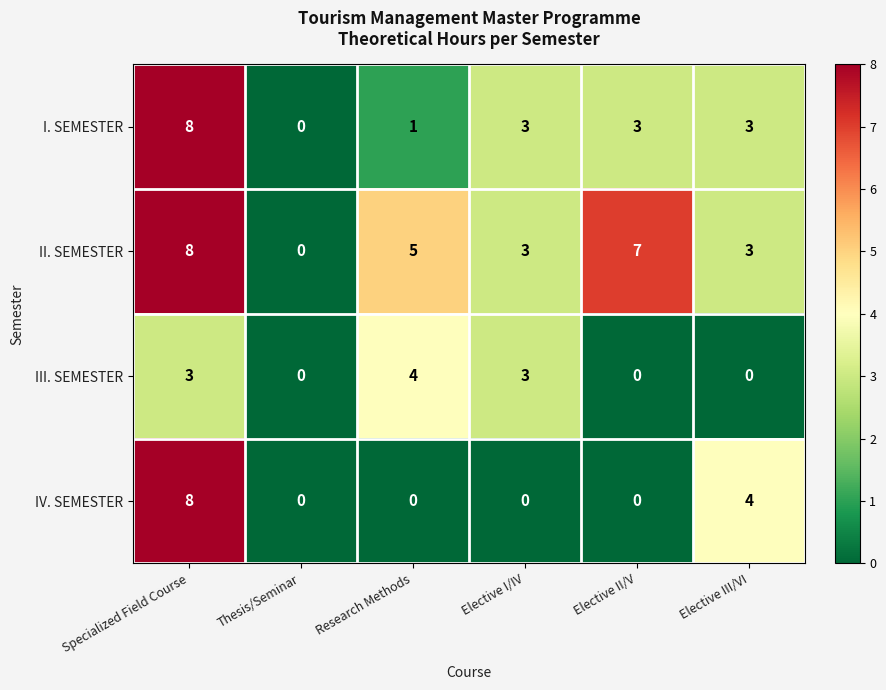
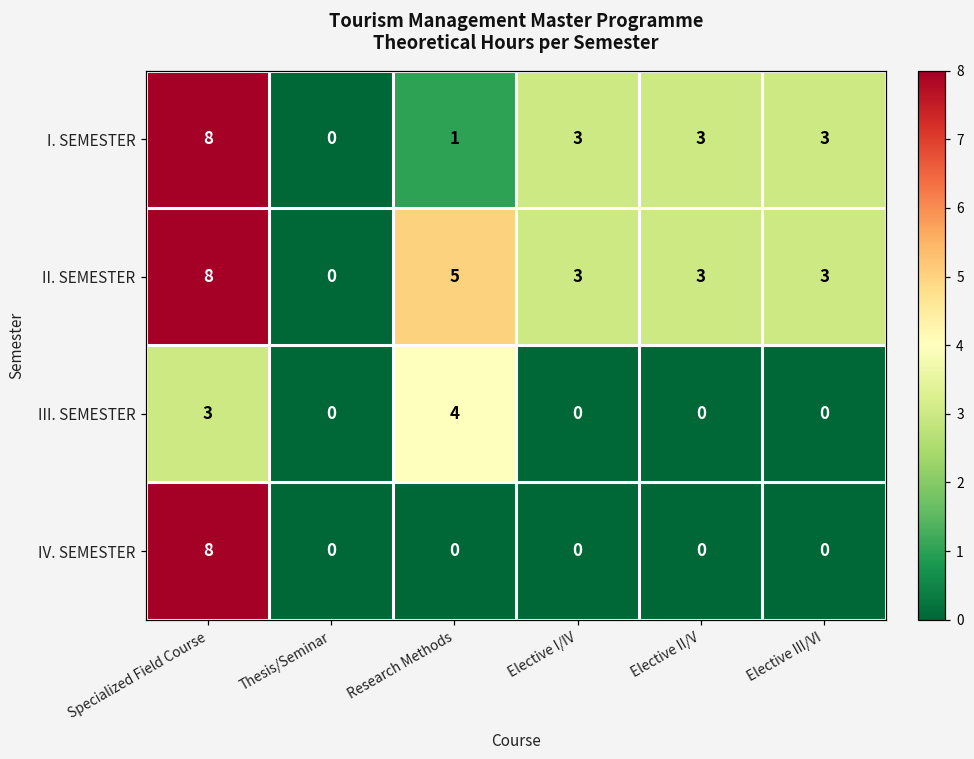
  {
    "I. SEMESTER": {
      "Specialized Field Course": 8,
      "Thesis/Seminar": 0,
      "Research Methods": 1,
      "Elective I/IV": 3,
      "Elective II/V": 3,
      "Elective III/VI": 3
    },
    "II. SEMESTER": {
      "Specialized Field Course": 8,
      "Thesis/Seminar": 0,
      "Research Methods": 5,
      "Elective I/IV": 3,
-     "Elective II/V": 7,
+     "Elective II/V": 3,
      "Elective III/VI": 3
    },
    "III. SEMESTER": {
      "Specialized Field Course": 3,
      "Thesis/Seminar": 0,
      "Research Methods": 4,
-     "Elective I/IV": 3,
+     "Elective I/IV": 0,
      "Elective II/V": 0,
      "Elective III/VI": 0
    },
    "IV. SEMESTER": {
      "Specialized Field Course": 8,
      "Thesis/Seminar": 0,
      "Research Methods": 0,
      "Elective I/IV": 0,
      "Elective II/V": 0,
-     "Elective III/VI": 4
+     "Elective III/VI": 0
    }
  }
